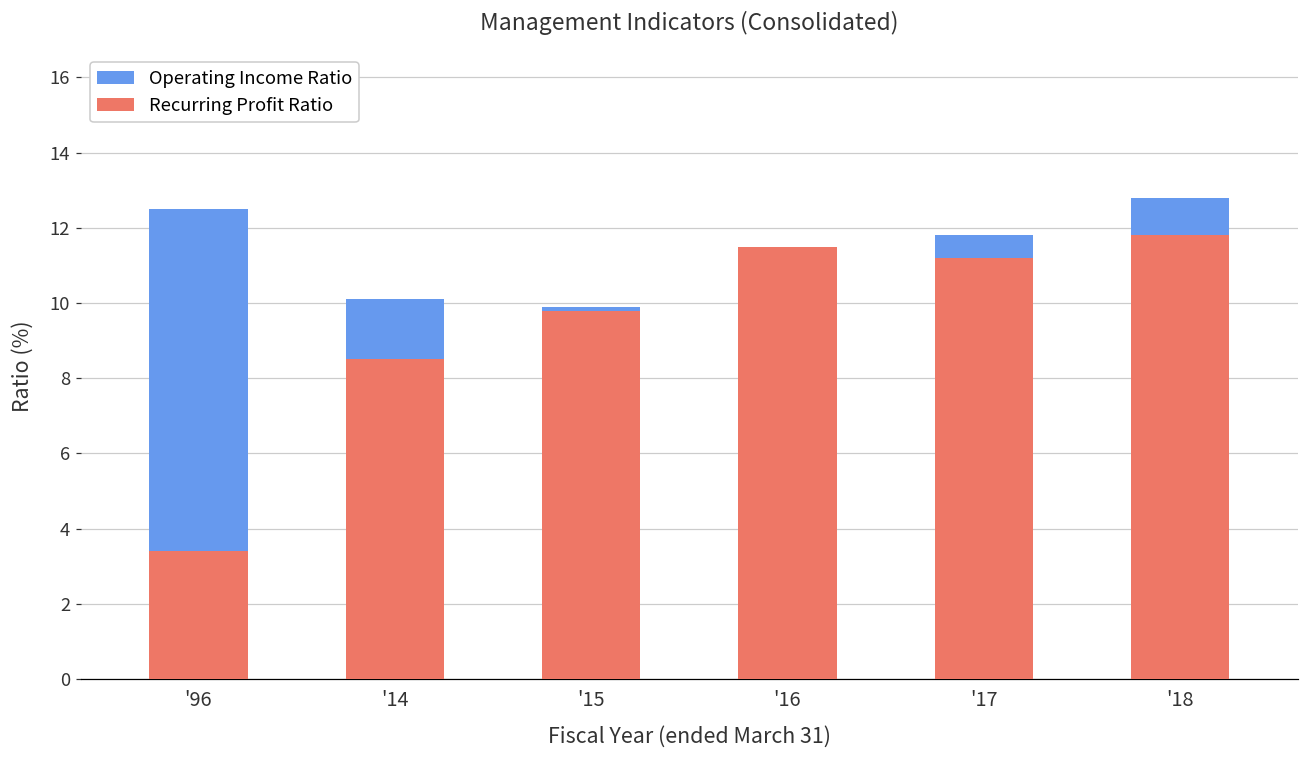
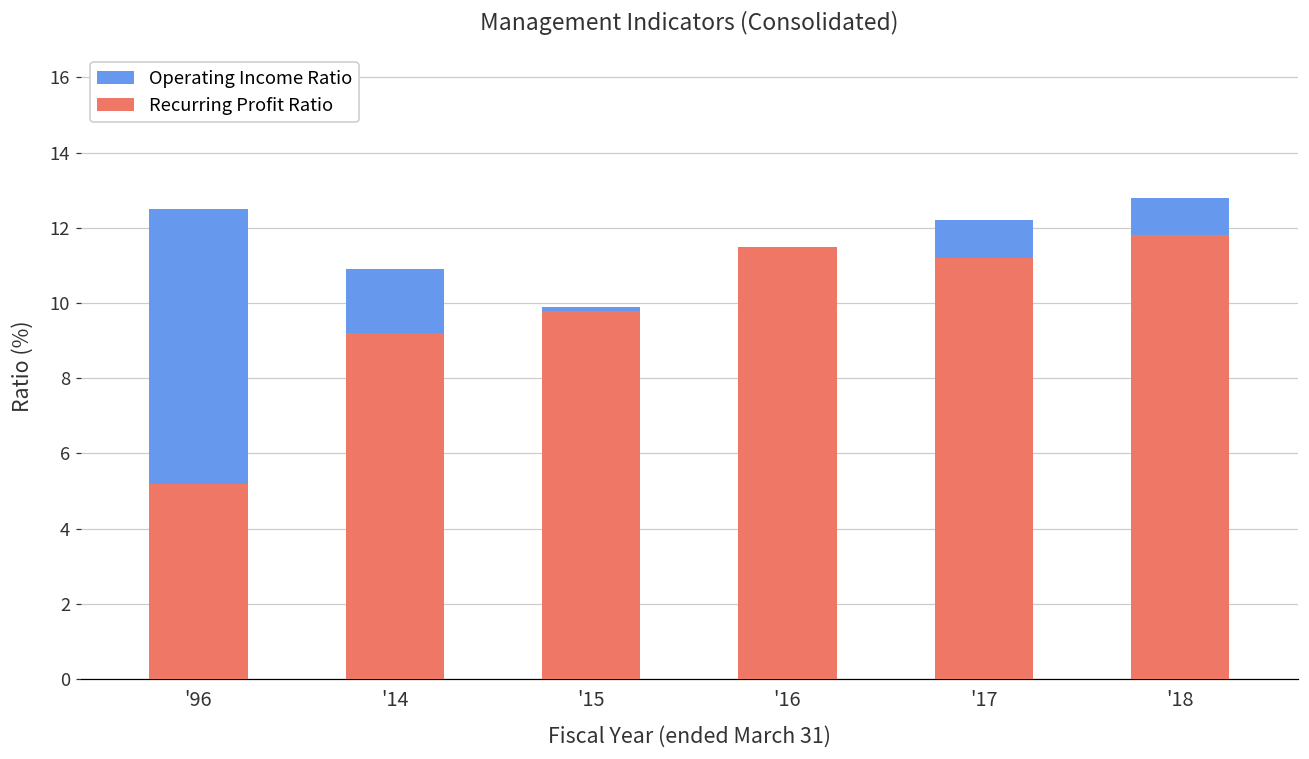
  {
    "Operating Income Ratio": {
      "'96": 12.5,
-     "'14": 10.1,
+     "'14": 10.9,
      "'15": 9.9,
-     "'17": 11.8,
+     "'17": 12.2,
      "'18": 12.8
    },
    "Recurring Profit Ratio": {
-     "'96": 3.4,
-     "'14": 8.5,
+     "'96": 5.2,
+     "'14": 9.2,
      "'16": 11.5
    }
  }
